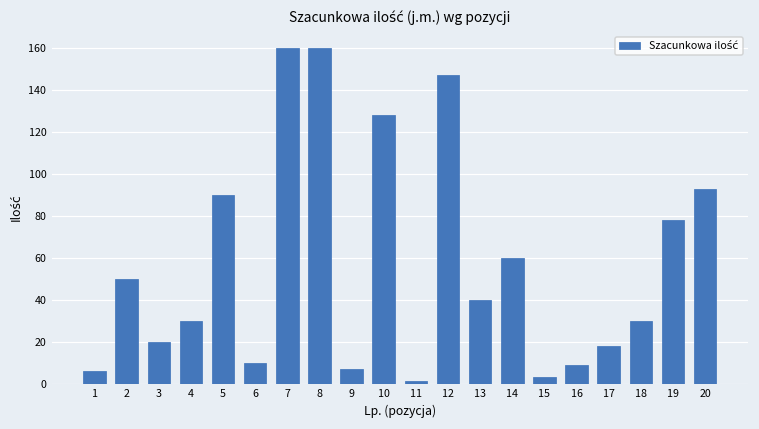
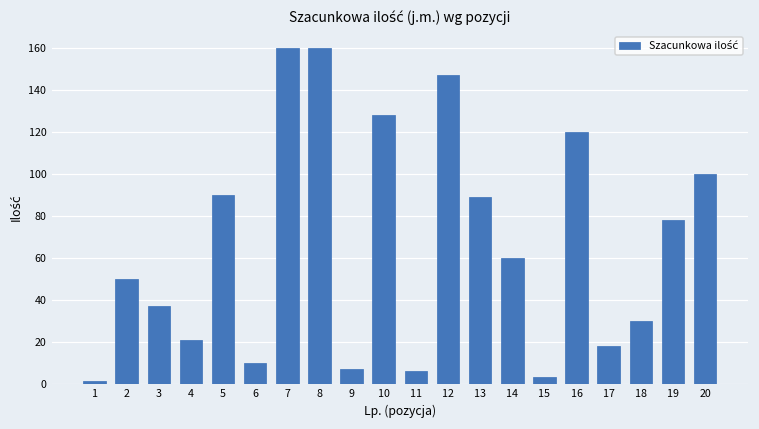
  {
-   "1": 6,
+   "1": 1,
    "2": 50,
-   "3": 20,
-   "4": 30,
+   "3": 37,
+   "4": 21,
    "5": 90,
    "6": 10,
    "7": 160,
    "8": 160,
    "9": 7,
    "10": 128,
-   "11": 1,
+   "11": 6,
    "12": 147,
-   "13": 40,
+   "13": 89,
    "14": 60,
    "15": 3,
-   "16": 9,
+   "16": 120,
    "17": 18,
    "18": 30,
    "19": 78,
-   "20": 93
+   "20": 100
  }
